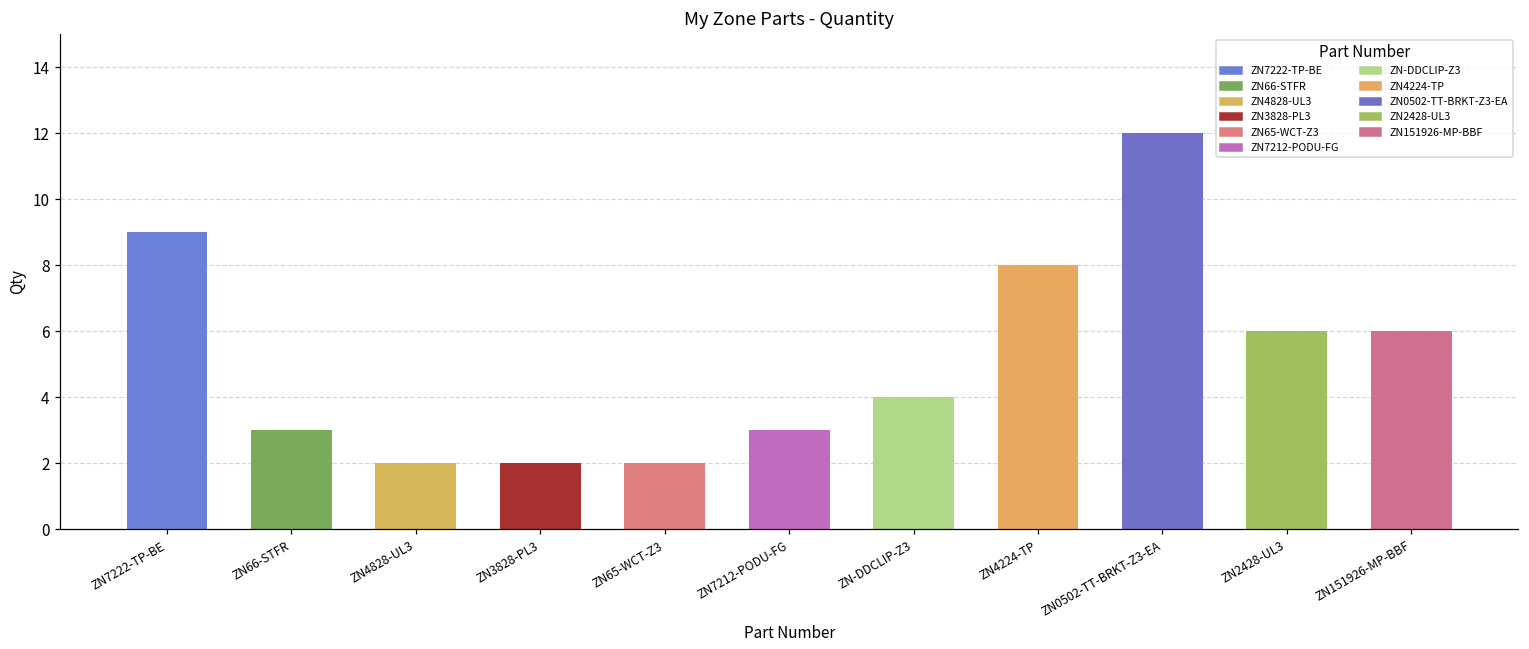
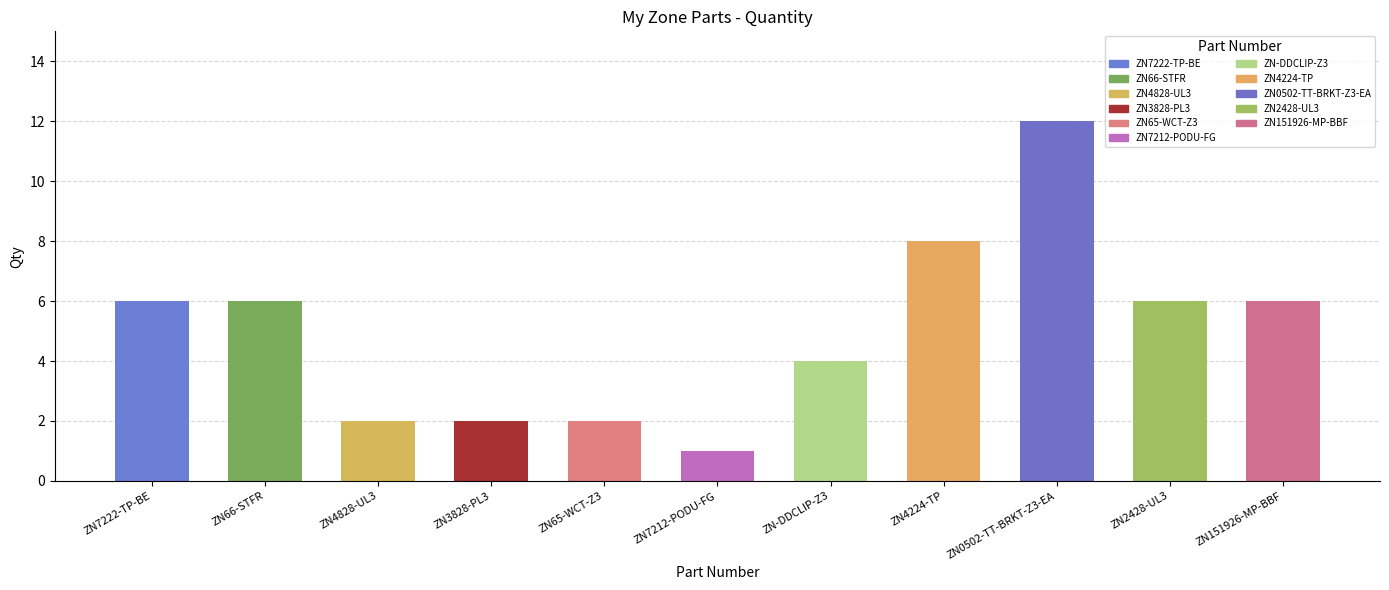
  {
-   "ZN7222-TP-BE": 9,
-   "ZN66-STFR": 3,
+   "ZN7222-TP-BE": 6,
+   "ZN66-STFR": 6,
    "ZN4828-UL3": 2,
    "ZN3828-PL3": 2,
    "ZN65-WCT-Z3": 2,
-   "ZN7212-PODU-FG": 3,
+   "ZN7212-PODU-FG": 1,
    "ZN-DDCLIP-Z3": 4,
    "ZN4224-TP": 8,
    "ZN0502-TT-BRKT-Z3-EA": 12,
    "ZN2428-UL3": 6,
    "ZN151926-MP-BBF": 6
  }
